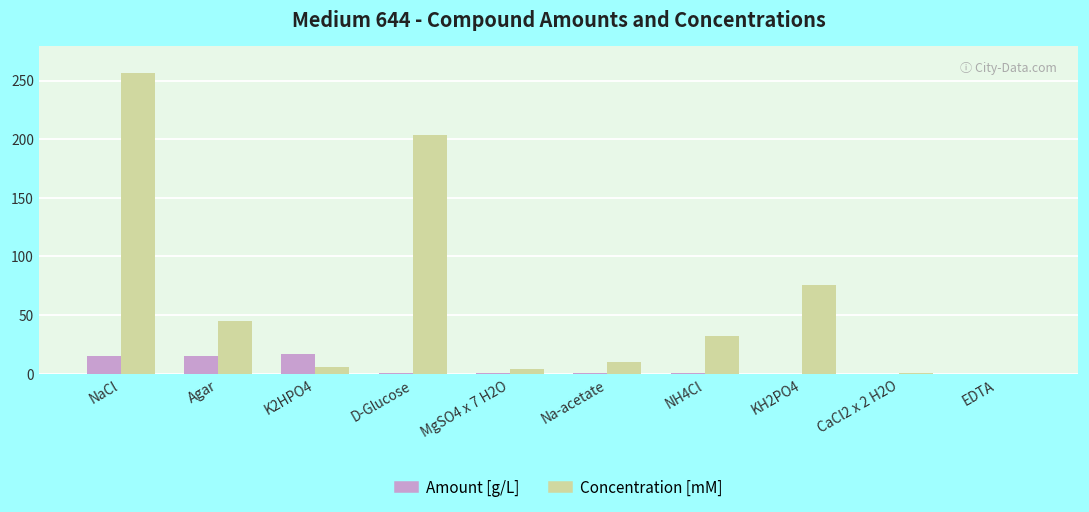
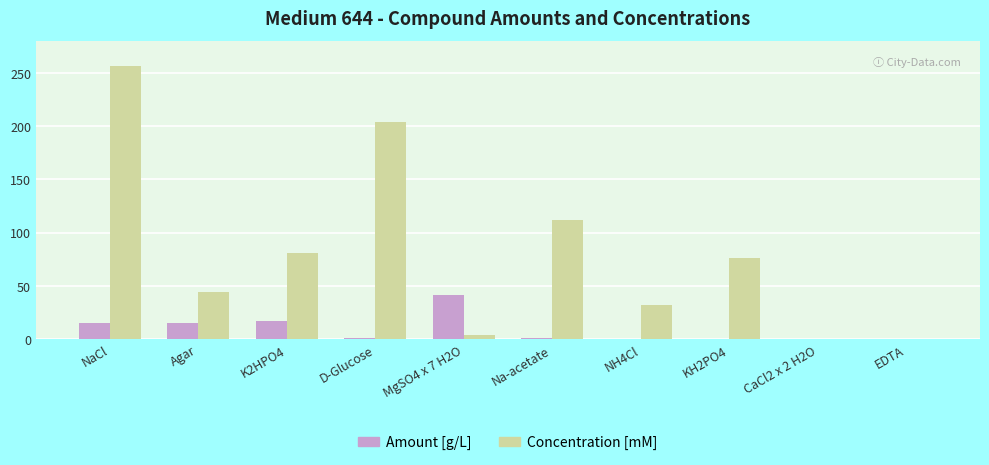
  {
    "Amount [g/L]": {
      "NaCl": 15,
      "Agar": 15,
      "K2HPO4": 17,
-     "MgSO4 x 7 H2O": 1
+     "MgSO4 x 7 H2O": 42
    },
    "Concentration [mM]": {
      "NaCl": 257,
      "Agar": 45,
-     "K2HPO4": 6,
+     "K2HPO4": 81,
      "D-Glucose": 204,
      "MgSO4 x 7 H2O": 4,
-     "Na-acetate": 10,
+     "Na-acetate": 112,
      "NH4Cl": 32,
      "KH2PO4": 76
    }
  }
